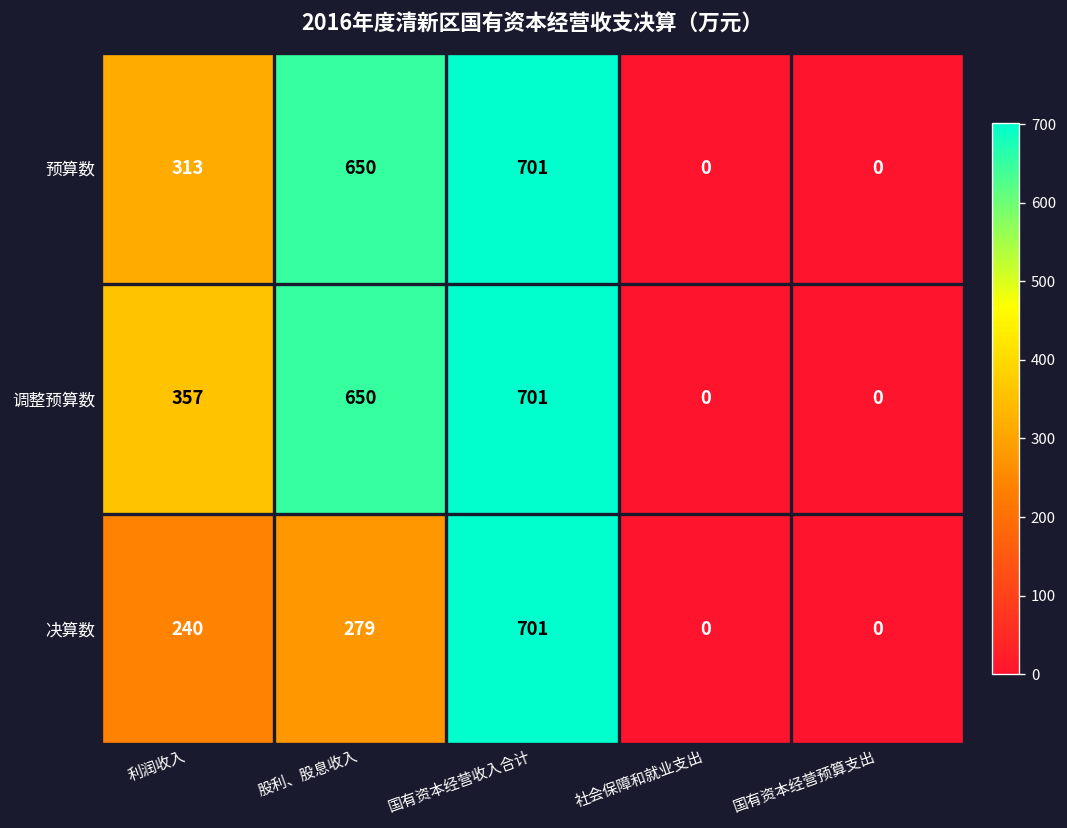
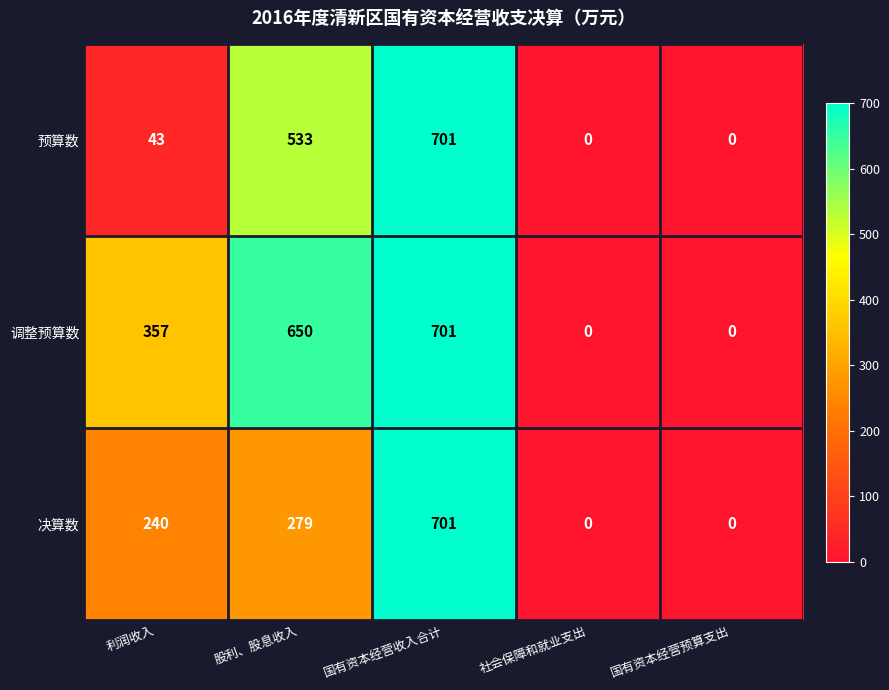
  {
    "预算数": {
-     "利润收入": 313,
-     "股利、股息收入": 650,
+     "利润收入": 43,
+     "股利、股息收入": 533,
      "国有资本经营收入合计": 701,
      "社会保障和就业支出": 0,
      "国有资本经营预算支出": 0
    },
    "调整预算数": {
      "利润收入": 357,
      "股利、股息收入": 650,
      "国有资本经营收入合计": 701,
      "社会保障和就业支出": 0,
      "国有资本经营预算支出": 0
    },
    "决算数": {
      "利润收入": 240,
      "股利、股息收入": 279,
      "国有资本经营收入合计": 701,
      "社会保障和就业支出": 0,
      "国有资本经营预算支出": 0
    }
  }
